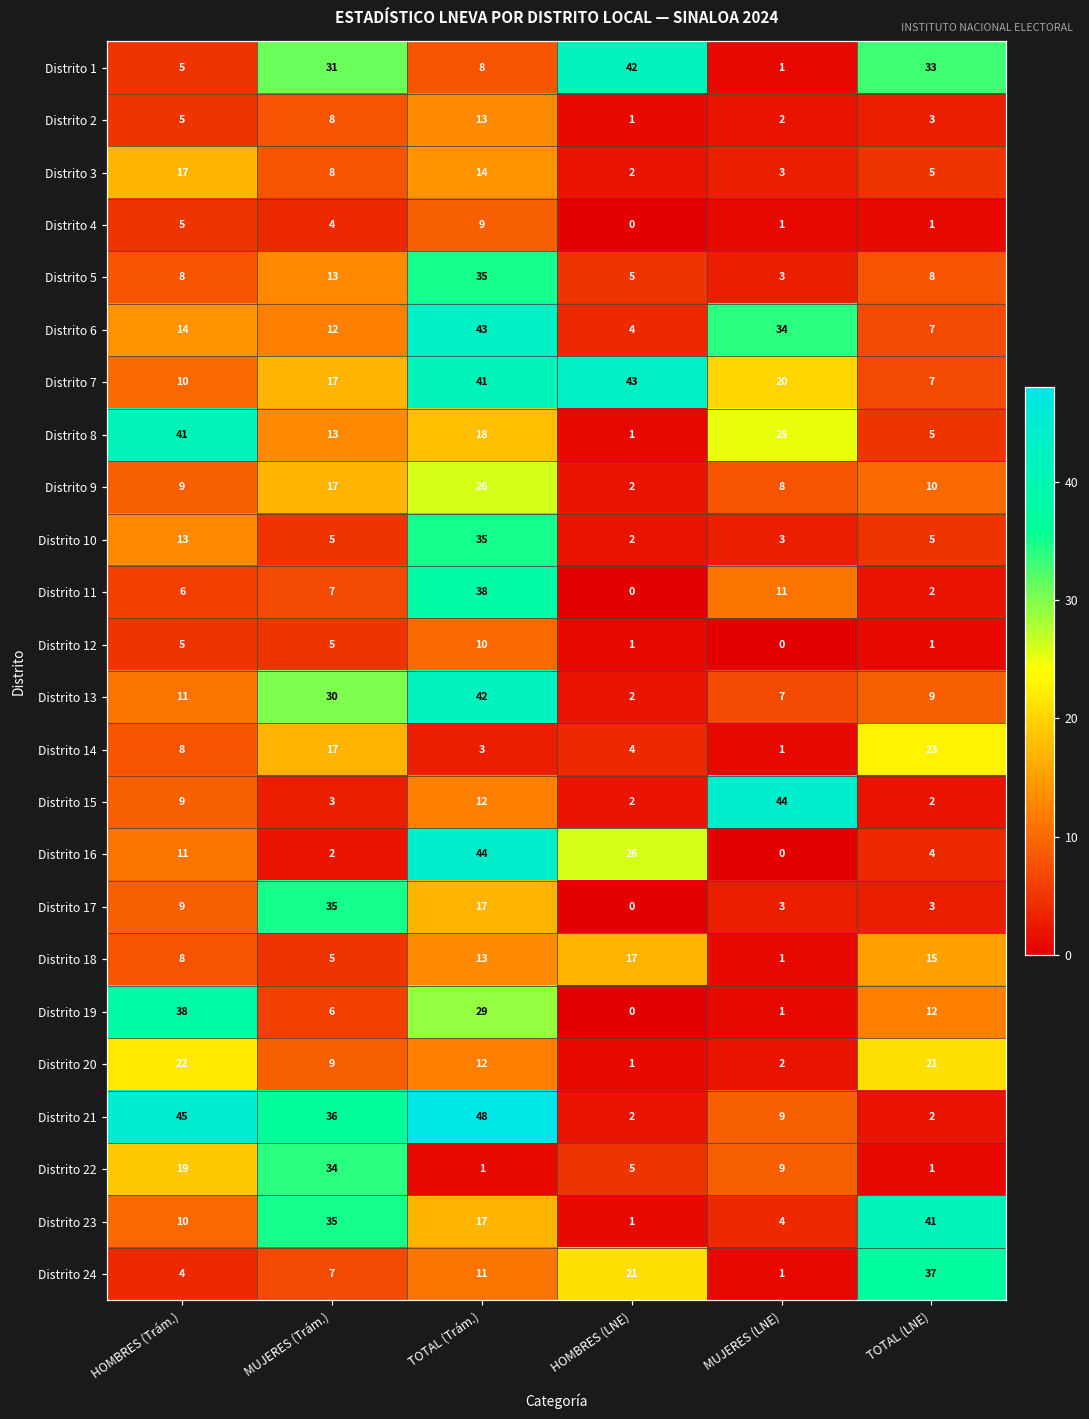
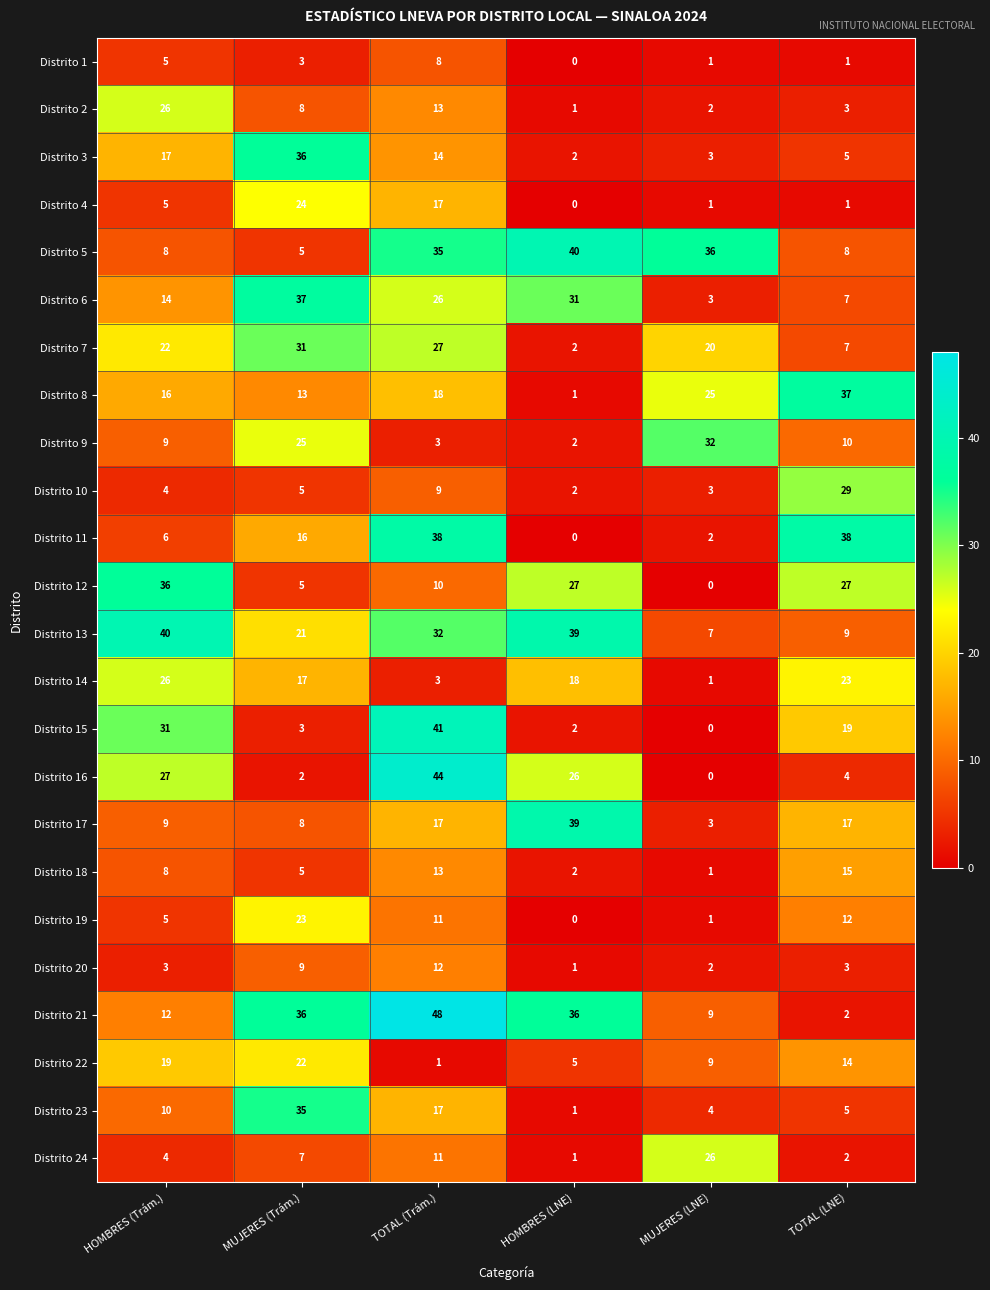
  {
    "Distrito 1": {
      "HOMBRES (Trám.)": 5,
-     "MUJERES (Trám.)": 31,
+     "MUJERES (Trám.)": 3,
      "TOTAL (Trám.)": 8,
-     "HOMBRES (LNE)": 42,
+     "HOMBRES (LNE)": 0,
      "MUJERES (LNE)": 1,
-     "TOTAL (LNE)": 33
+     "TOTAL (LNE)": 1
    },
    "Distrito 2": {
-     "HOMBRES (Trám.)": 5,
+     "HOMBRES (Trám.)": 26,
      "MUJERES (Trám.)": 8,
      "TOTAL (Trám.)": 13,
      "HOMBRES (LNE)": 1,
      "MUJERES (LNE)": 2,
      "TOTAL (LNE)": 3
    },
    "Distrito 3": {
      "HOMBRES (Trám.)": 17,
-     "MUJERES (Trám.)": 8,
+     "MUJERES (Trám.)": 36,
      "TOTAL (Trám.)": 14,
      "HOMBRES (LNE)": 2,
      "MUJERES (LNE)": 3,
      "TOTAL (LNE)": 5
    },
    "Distrito 4": {
      "HOMBRES (Trám.)": 5,
-     "MUJERES (Trám.)": 4,
-     "TOTAL (Trám.)": 9,
+     "MUJERES (Trám.)": 24,
+     "TOTAL (Trám.)": 17,
      "HOMBRES (LNE)": 0,
      "MUJERES (LNE)": 1,
      "TOTAL (LNE)": 1
    },
    "Distrito 5": {
      "HOMBRES (Trám.)": 8,
-     "MUJERES (Trám.)": 13,
+     "MUJERES (Trám.)": 5,
      "TOTAL (Trám.)": 35,
-     "HOMBRES (LNE)": 5,
-     "MUJERES (LNE)": 3,
+     "HOMBRES (LNE)": 40,
+     "MUJERES (LNE)": 36,
      "TOTAL (LNE)": 8
    },
    "Distrito 6": {
      "HOMBRES (Trám.)": 14,
-     "MUJERES (Trám.)": 12,
-     "TOTAL (Trám.)": 43,
-     "HOMBRES (LNE)": 4,
-     "MUJERES (LNE)": 34,
+     "MUJERES (Trám.)": 37,
+     "TOTAL (Trám.)": 26,
+     "HOMBRES (LNE)": 31,
+     "MUJERES (LNE)": 3,
      "TOTAL (LNE)": 7
    },
    "Distrito 7": {
-     "HOMBRES (Trám.)": 10,
-     "MUJERES (Trám.)": 17,
-     "TOTAL (Trám.)": 41,
-     "HOMBRES (LNE)": 43,
+     "HOMBRES (Trám.)": 22,
+     "MUJERES (Trám.)": 31,
+     "TOTAL (Trám.)": 27,
+     "HOMBRES (LNE)": 2,
      "MUJERES (LNE)": 20,
      "TOTAL (LNE)": 7
    },
    "Distrito 8": {
-     "HOMBRES (Trám.)": 41,
+     "HOMBRES (Trám.)": 16,
      "MUJERES (Trám.)": 13,
      "TOTAL (Trám.)": 18,
      "HOMBRES (LNE)": 1,
      "MUJERES (LNE)": 25,
-     "TOTAL (LNE)": 5
+     "TOTAL (LNE)": 37
    },
    "Distrito 9": {
      "HOMBRES (Trám.)": 9,
-     "MUJERES (Trám.)": 17,
-     "TOTAL (Trám.)": 26,
+     "MUJERES (Trám.)": 25,
+     "TOTAL (Trám.)": 3,
      "HOMBRES (LNE)": 2,
-     "MUJERES (LNE)": 8,
+     "MUJERES (LNE)": 32,
      "TOTAL (LNE)": 10
    },
    "Distrito 10": {
-     "HOMBRES (Trám.)": 13,
+     "HOMBRES (Trám.)": 4,
      "MUJERES (Trám.)": 5,
-     "TOTAL (Trám.)": 35,
+     "TOTAL (Trám.)": 9,
      "HOMBRES (LNE)": 2,
      "MUJERES (LNE)": 3,
-     "TOTAL (LNE)": 5
+     "TOTAL (LNE)": 29
    },
    "Distrito 11": {
      "HOMBRES (Trám.)": 6,
-     "MUJERES (Trám.)": 7,
+     "MUJERES (Trám.)": 16,
      "TOTAL (Trám.)": 38,
      "HOMBRES (LNE)": 0,
-     "MUJERES (LNE)": 11,
-     "TOTAL (LNE)": 2
+     "MUJERES (LNE)": 2,
+     "TOTAL (LNE)": 38
    },
    "Distrito 12": {
-     "HOMBRES (Trám.)": 5,
+     "HOMBRES (Trám.)": 36,
      "MUJERES (Trám.)": 5,
      "TOTAL (Trám.)": 10,
-     "HOMBRES (LNE)": 1,
+     "HOMBRES (LNE)": 27,
      "MUJERES (LNE)": 0,
-     "TOTAL (LNE)": 1
+     "TOTAL (LNE)": 27
    },
    "Distrito 13": {
-     "HOMBRES (Trám.)": 11,
-     "MUJERES (Trám.)": 30,
-     "TOTAL (Trám.)": 42,
-     "HOMBRES (LNE)": 2,
+     "HOMBRES (Trám.)": 40,
+     "MUJERES (Trám.)": 21,
+     "TOTAL (Trám.)": 32,
+     "HOMBRES (LNE)": 39,
      "MUJERES (LNE)": 7,
      "TOTAL (LNE)": 9
    },
    "Distrito 14": {
-     "HOMBRES (Trám.)": 8,
+     "HOMBRES (Trám.)": 26,
      "MUJERES (Trám.)": 17,
      "TOTAL (Trám.)": 3,
-     "HOMBRES (LNE)": 4,
+     "HOMBRES (LNE)": 18,
      "MUJERES (LNE)": 1,
      "TOTAL (LNE)": 23
    },
    "Distrito 15": {
-     "HOMBRES (Trám.)": 9,
+     "HOMBRES (Trám.)": 31,
      "MUJERES (Trám.)": 3,
-     "TOTAL (Trám.)": 12,
+     "TOTAL (Trám.)": 41,
      "HOMBRES (LNE)": 2,
-     "MUJERES (LNE)": 44,
-     "TOTAL (LNE)": 2
+     "MUJERES (LNE)": 0,
+     "TOTAL (LNE)": 19
    },
    "Distrito 16": {
-     "HOMBRES (Trám.)": 11,
+     "HOMBRES (Trám.)": 27,
      "MUJERES (Trám.)": 2,
      "TOTAL (Trám.)": 44,
      "HOMBRES (LNE)": 26,
      "MUJERES (LNE)": 0,
      "TOTAL (LNE)": 4
    },
    "Distrito 17": {
      "HOMBRES (Trám.)": 9,
-     "MUJERES (Trám.)": 35,
+     "MUJERES (Trám.)": 8,
      "TOTAL (Trám.)": 17,
-     "HOMBRES (LNE)": 0,
+     "HOMBRES (LNE)": 39,
      "MUJERES (LNE)": 3,
-     "TOTAL (LNE)": 3
+     "TOTAL (LNE)": 17
    },
    "Distrito 18": {
      "HOMBRES (Trám.)": 8,
      "MUJERES (Trám.)": 5,
      "TOTAL (Trám.)": 13,
-     "HOMBRES (LNE)": 17,
+     "HOMBRES (LNE)": 2,
      "MUJERES (LNE)": 1,
      "TOTAL (LNE)": 15
    },
    "Distrito 19": {
-     "HOMBRES (Trám.)": 38,
-     "MUJERES (Trám.)": 6,
-     "TOTAL (Trám.)": 29,
+     "HOMBRES (Trám.)": 5,
+     "MUJERES (Trám.)": 23,
+     "TOTAL (Trám.)": 11,
      "HOMBRES (LNE)": 0,
      "MUJERES (LNE)": 1,
      "TOTAL (LNE)": 12
    },
    "Distrito 20": {
-     "HOMBRES (Trám.)": 22,
+     "HOMBRES (Trám.)": 3,
      "MUJERES (Trám.)": 9,
      "TOTAL (Trám.)": 12,
      "HOMBRES (LNE)": 1,
      "MUJERES (LNE)": 2,
-     "TOTAL (LNE)": 21
+     "TOTAL (LNE)": 3
    },
    "Distrito 21": {
-     "HOMBRES (Trám.)": 45,
+     "HOMBRES (Trám.)": 12,
      "MUJERES (Trám.)": 36,
      "TOTAL (Trám.)": 48,
-     "HOMBRES (LNE)": 2,
+     "HOMBRES (LNE)": 36,
      "MUJERES (LNE)": 9,
      "TOTAL (LNE)": 2
    },
    "Distrito 22": {
      "HOMBRES (Trám.)": 19,
-     "MUJERES (Trám.)": 34,
+     "MUJERES (Trám.)": 22,
      "TOTAL (Trám.)": 1,
      "HOMBRES (LNE)": 5,
      "MUJERES (LNE)": 9,
-     "TOTAL (LNE)": 1
+     "TOTAL (LNE)": 14
    },
    "Distrito 23": {
      "HOMBRES (Trám.)": 10,
      "MUJERES (Trám.)": 35,
      "TOTAL (Trám.)": 17,
      "HOMBRES (LNE)": 1,
      "MUJERES (LNE)": 4,
-     "TOTAL (LNE)": 41
+     "TOTAL (LNE)": 5
    },
    "Distrito 24": {
      "HOMBRES (Trám.)": 4,
      "MUJERES (Trám.)": 7,
      "TOTAL (Trám.)": 11,
-     "HOMBRES (LNE)": 21,
-     "MUJERES (LNE)": 1,
-     "TOTAL (LNE)": 37
+     "HOMBRES (LNE)": 1,
+     "MUJERES (LNE)": 26,
+     "TOTAL (LNE)": 2
    }
  }
